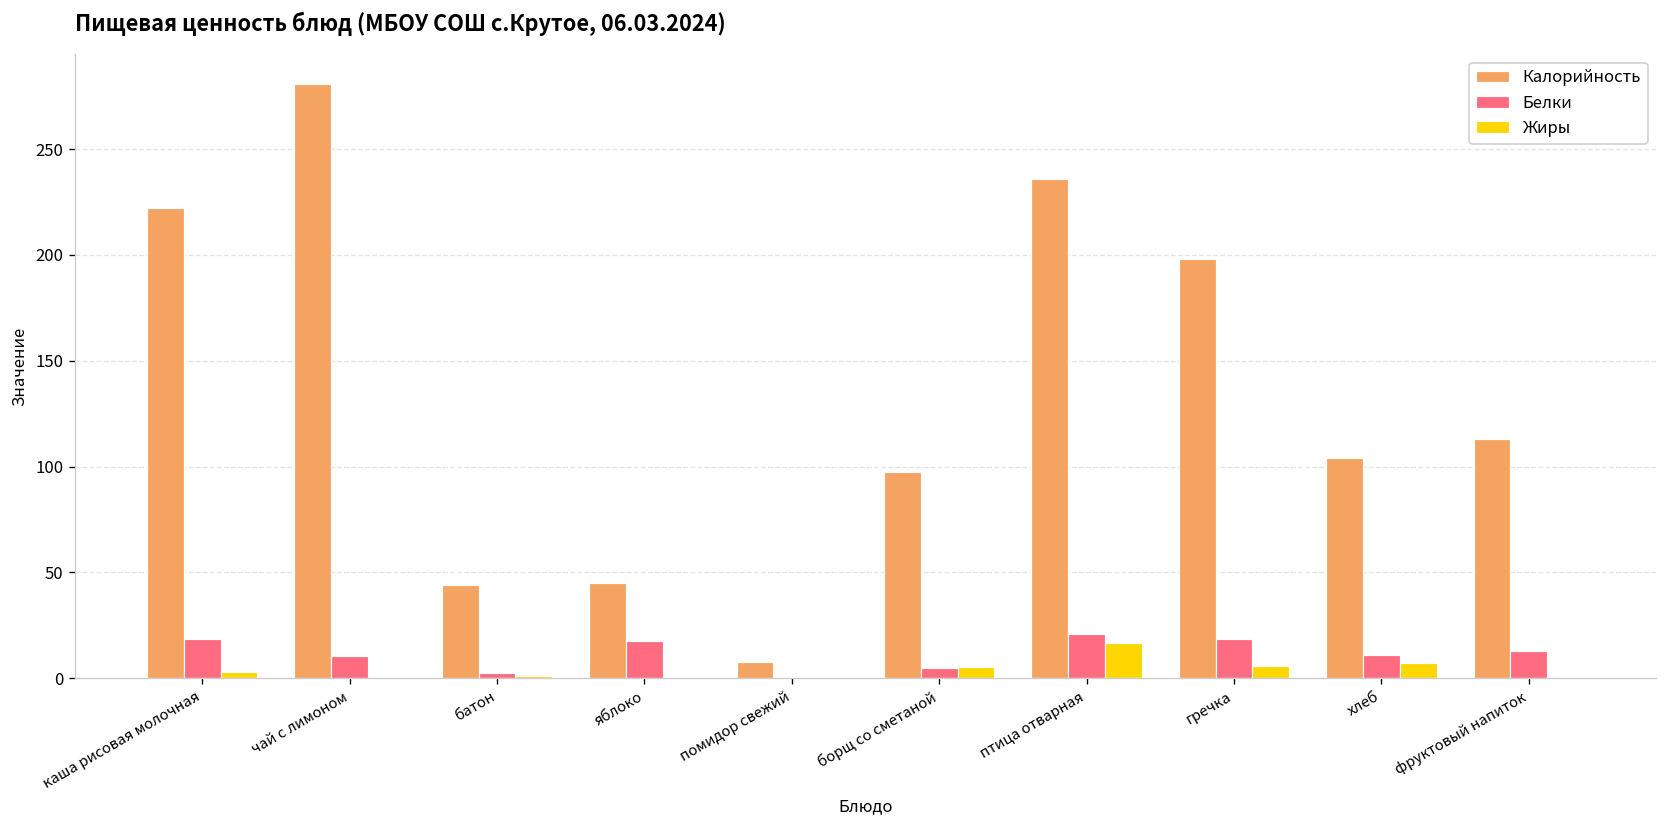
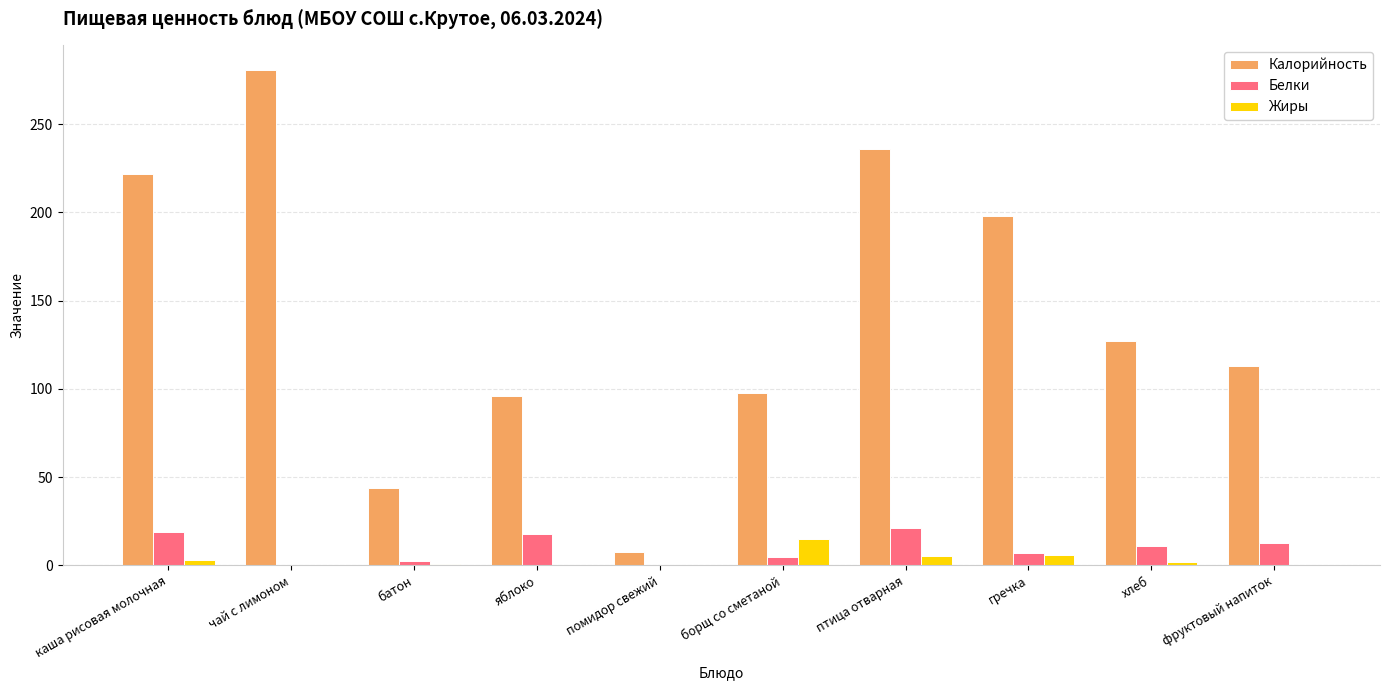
  {
    "Калорийность": {
      "каша рисовая молочная": 222,
      "чай с лимоном": 281,
      "батон": 44,
-     "яблоко": 45,
+     "яблоко": 96,
      "помидор свежий": 8,
      "борщ со сметаной": 98,
      "птица отварная": 236,
      "гречка": 198,
-     "хлеб": 104,
+     "хлеб": 127,
      "фруктовый напиток": 113
    },
    "Белки": {
      "каша рисовая молочная": 19,
-     "чай с лимоном": 10,
+     "чай с лимоном": 0,
      "батон": 2,
      "яблоко": 18,
      "борщ со сметаной": 5,
      "птица отварная": 21,
-     "гречка": 19,
+     "гречка": 7,
      "хлеб": 11,
      "фруктовый напиток": 13
    },
    "Жиры": {
      "каша рисовая молочная": 3,
      "чай с лимоном": 0,
      "помидор свежий": 0,
-     "борщ со сметаной": 5,
-     "птица отварная": 17,
+     "борщ со сметаной": 15,
+     "птица отварная": 5,
      "гречка": 6,
-     "хлеб": 7,
+     "хлеб": 2,
      "фруктовый напиток": 0
    }
  }
